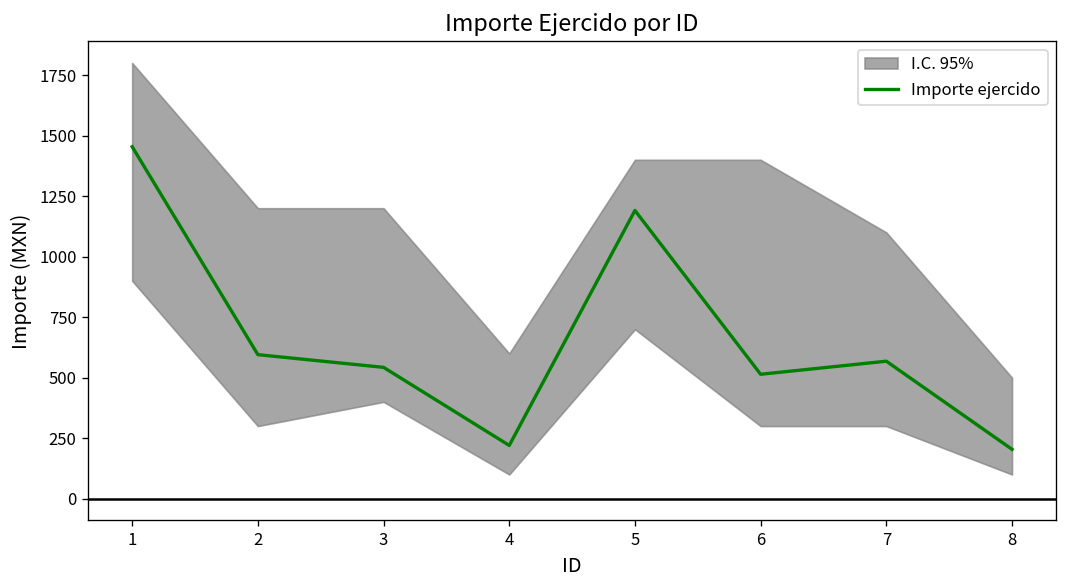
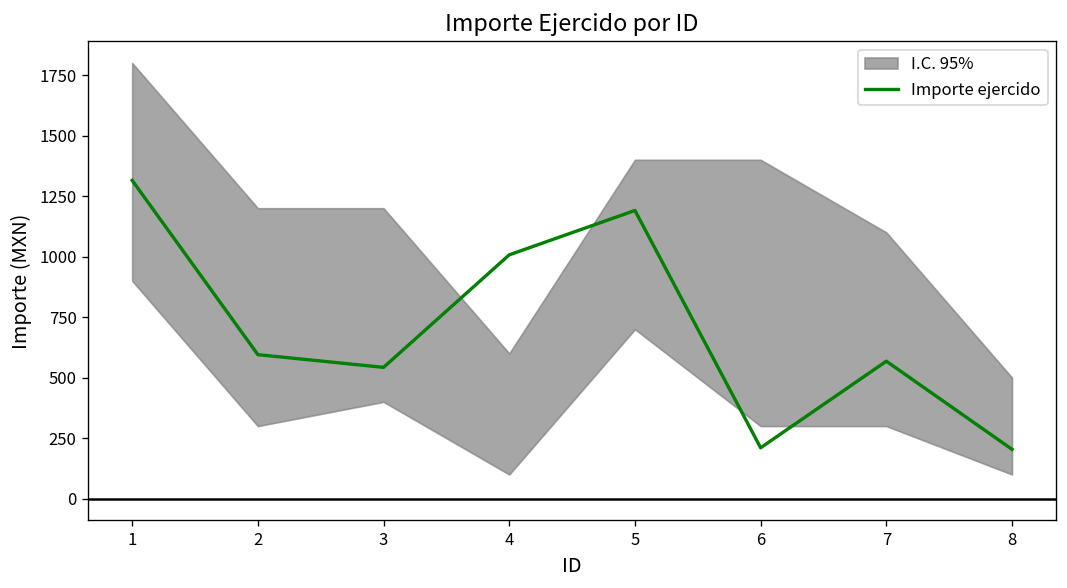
  {
    "Importe ejercido": {
-     "1": 1450,
+     "1": 1320,
      "2": 600,
      "3": 540,
-     "4": 220,
+     "4": 1010,
      "5": 1190,
-     "6": 510,
+     "6": 210,
      "7": 570,
      "8": 200
    }
  }
